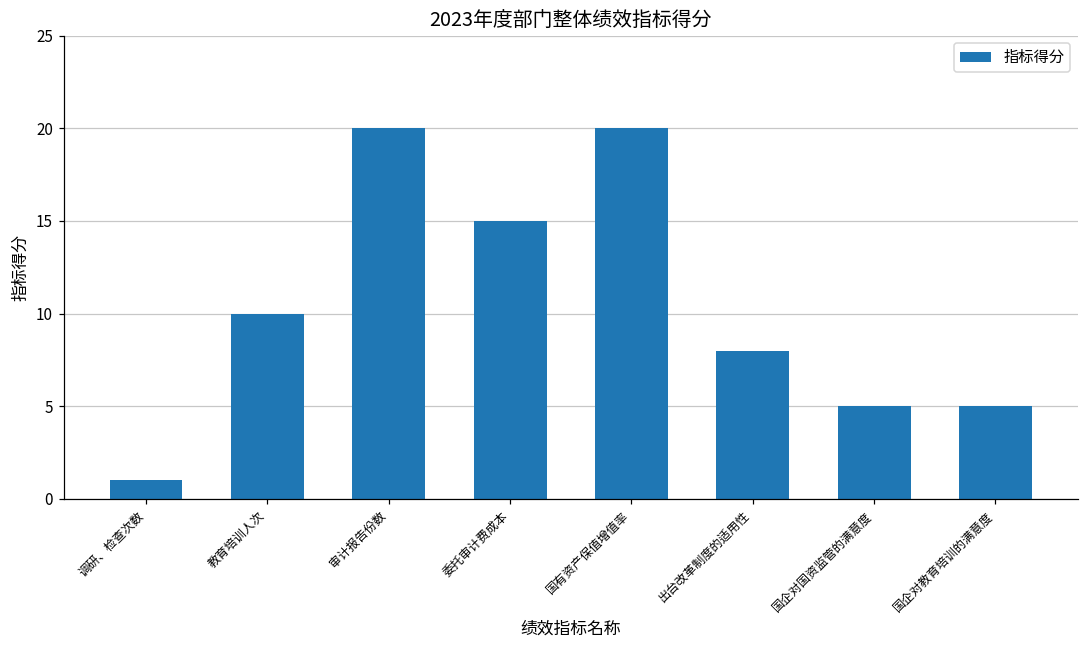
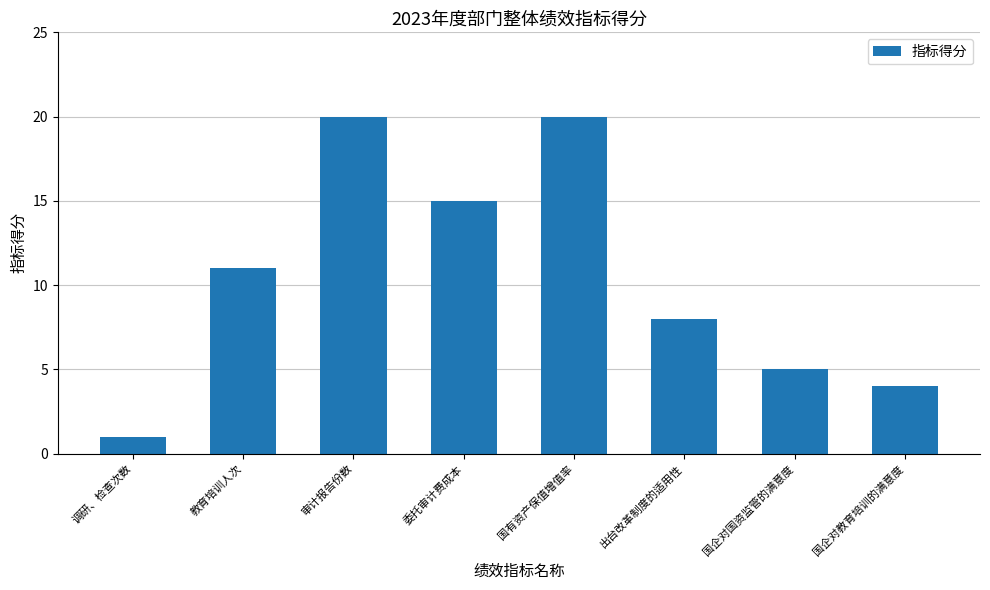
  {
    "调研、检查次数": 1,
-   "教育培训人次": 10,
+   "教育培训人次": 11,
    "审计报告份数": 20,
    "委托审计费成本": 15,
    "国有资产保值增值率": 20,
    "出台改革制度的适用性": 8,
    "国企对国资监管的满意度": 5,
-   "国企对教育培训的满意度": 5
+   "国企对教育培训的满意度": 4
  }
